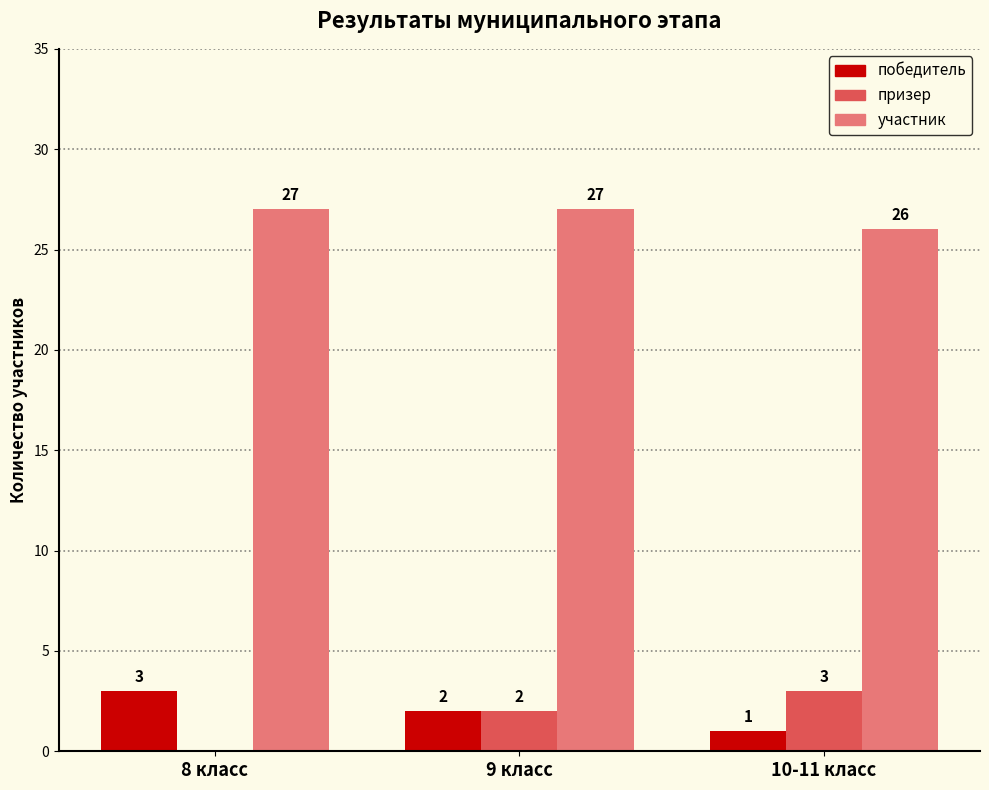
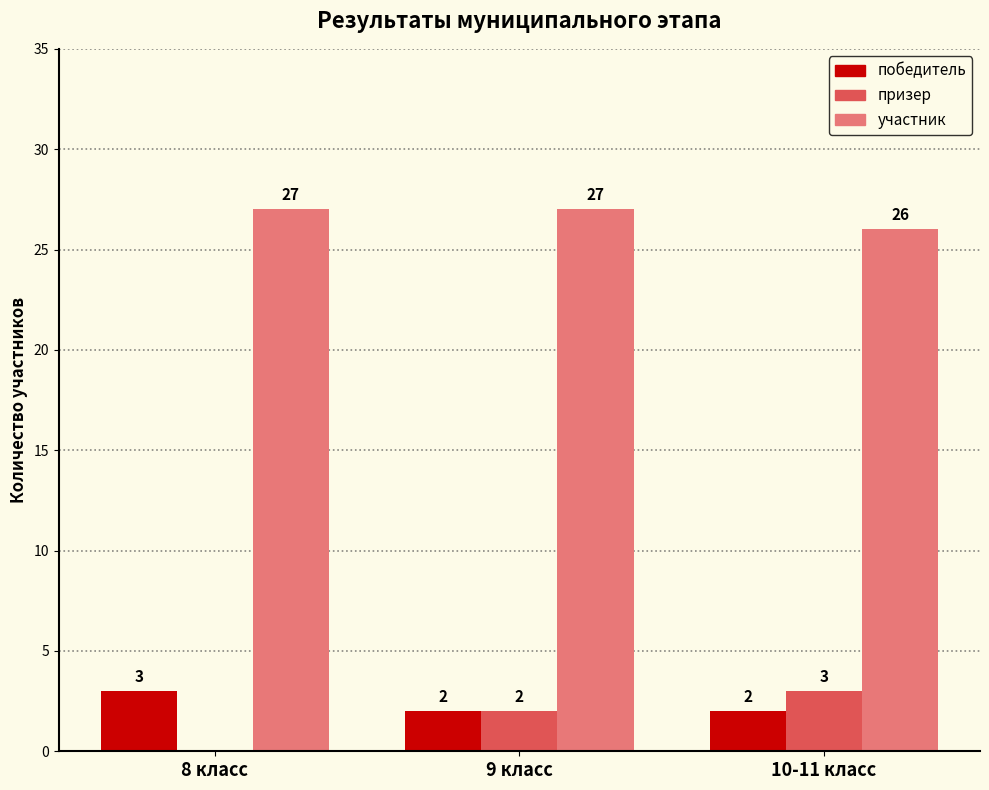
  {
    "победитель": {
      "8 класс": 3,
      "9 класс": 2,
-     "10-11 класс": 1
+     "10-11 класс": 2
    }
  }
